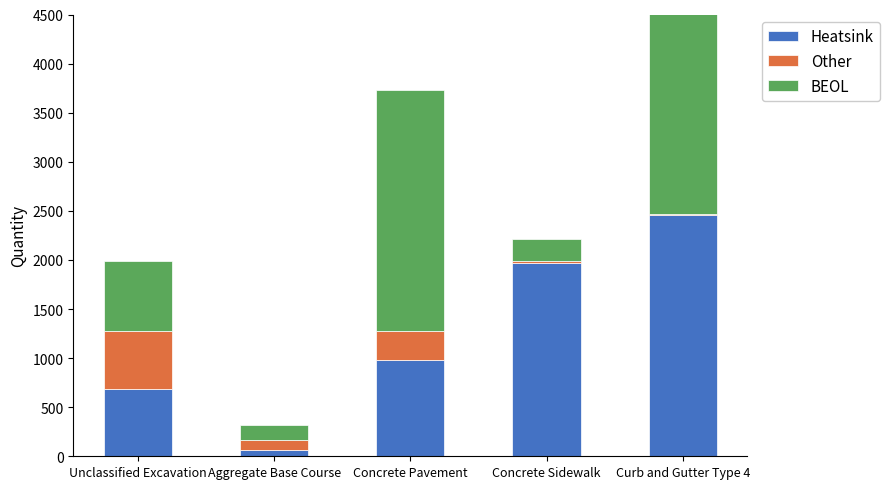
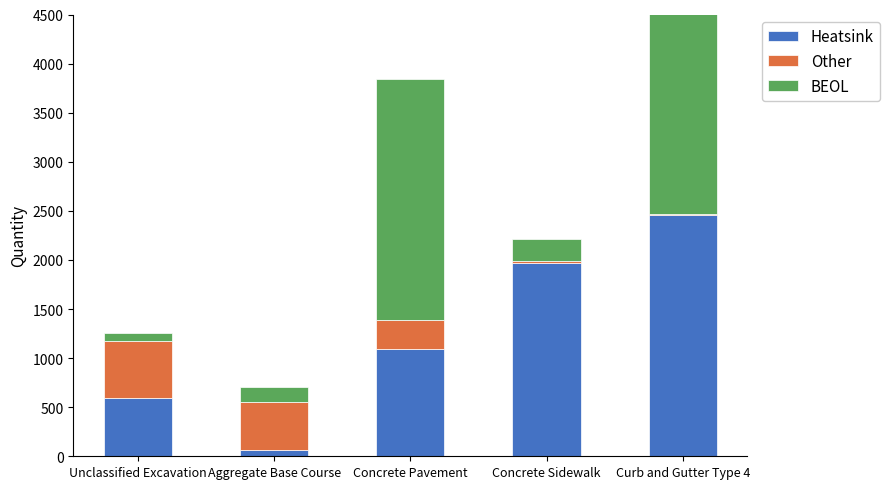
  {
    "Heatsink": {
-     "Unclassified Excavation": 700,
+     "Unclassified Excavation": 600,
      "Aggregate Base Course": 100,
-     "Concrete Pavement": 1000,
+     "Concrete Pavement": 1100,
      "Concrete Sidewalk": 2000,
      "Curb and Gutter Type 4": 2500
    },
    "Other": {
      "Unclassified Excavation": 600,
-     "Aggregate Base Course": 100,
+     "Aggregate Base Course": 500,
      "Concrete Pavement": 300
    },
    "BEOL": {
-     "Unclassified Excavation": 700,
+     "Unclassified Excavation": 100,
      "Aggregate Base Course": 200,
      "Concrete Pavement": 2500,
      "Concrete Sidewalk": 200
    }
  }
